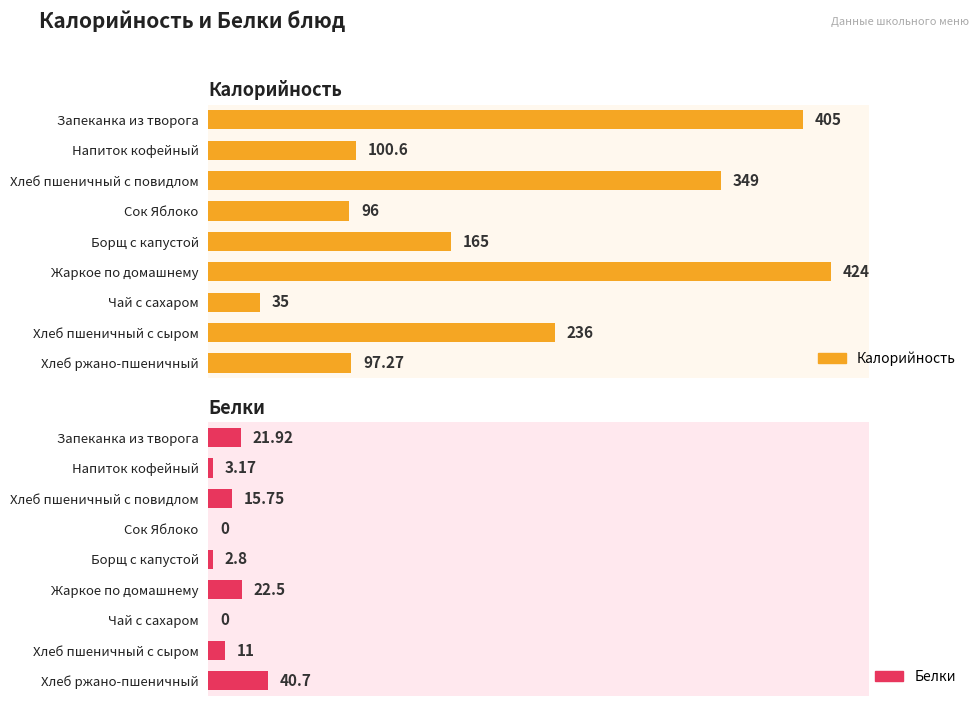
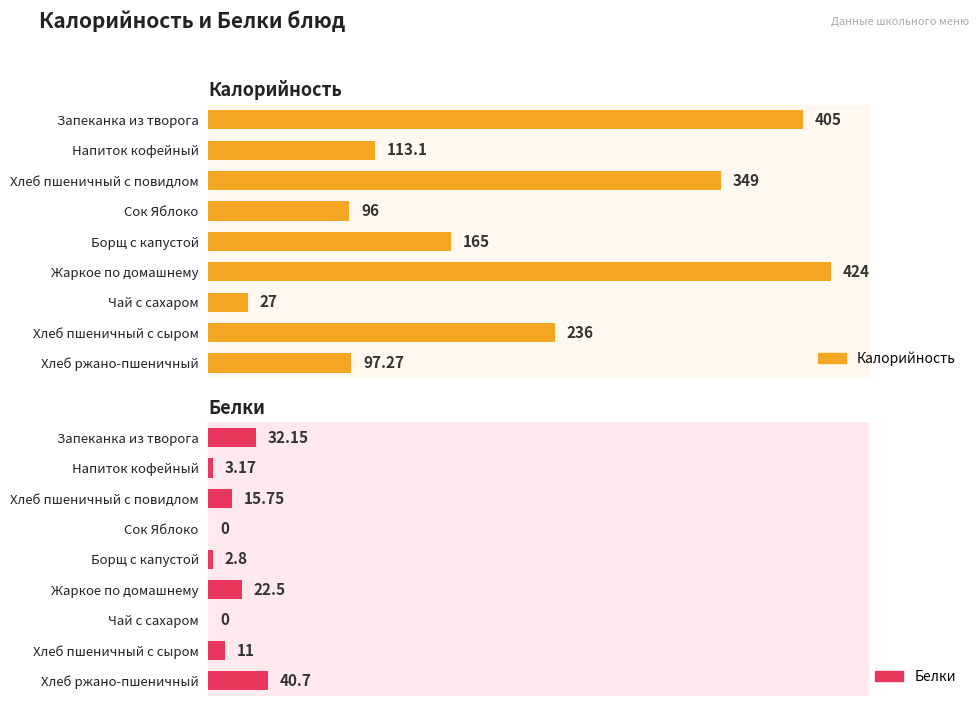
  {
    "Калорийность": {
      "Калорийность": {
-       "Напиток кофейный": 100.6,
-       "Чай с сахаром": 35
+       "Напиток кофейный": 113.1,
+       "Чай с сахаром": 27
      }
    },
    "Белки": {
      "Белки": {
-       "Запеканка из творога": 21.92,
+       "Запеканка из творога": 32.15,
        "Сок Яблоко": 0,
        "Чай с сахаром": 0
      }
    }
  }
